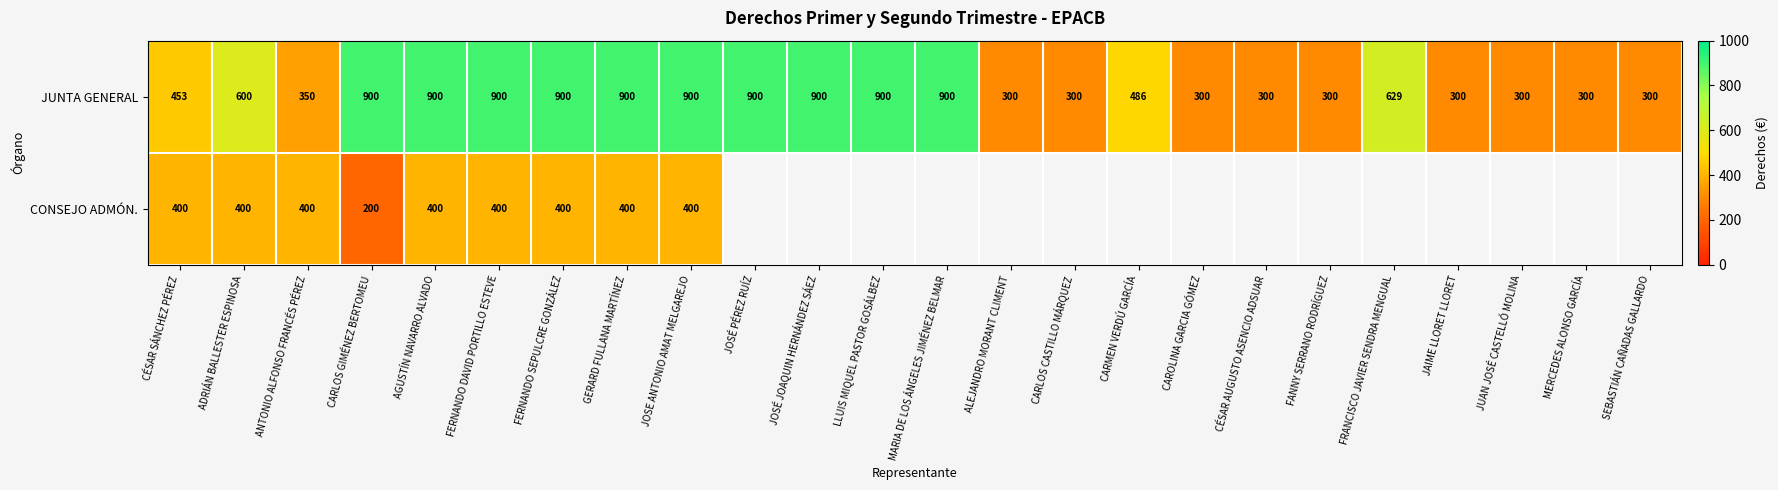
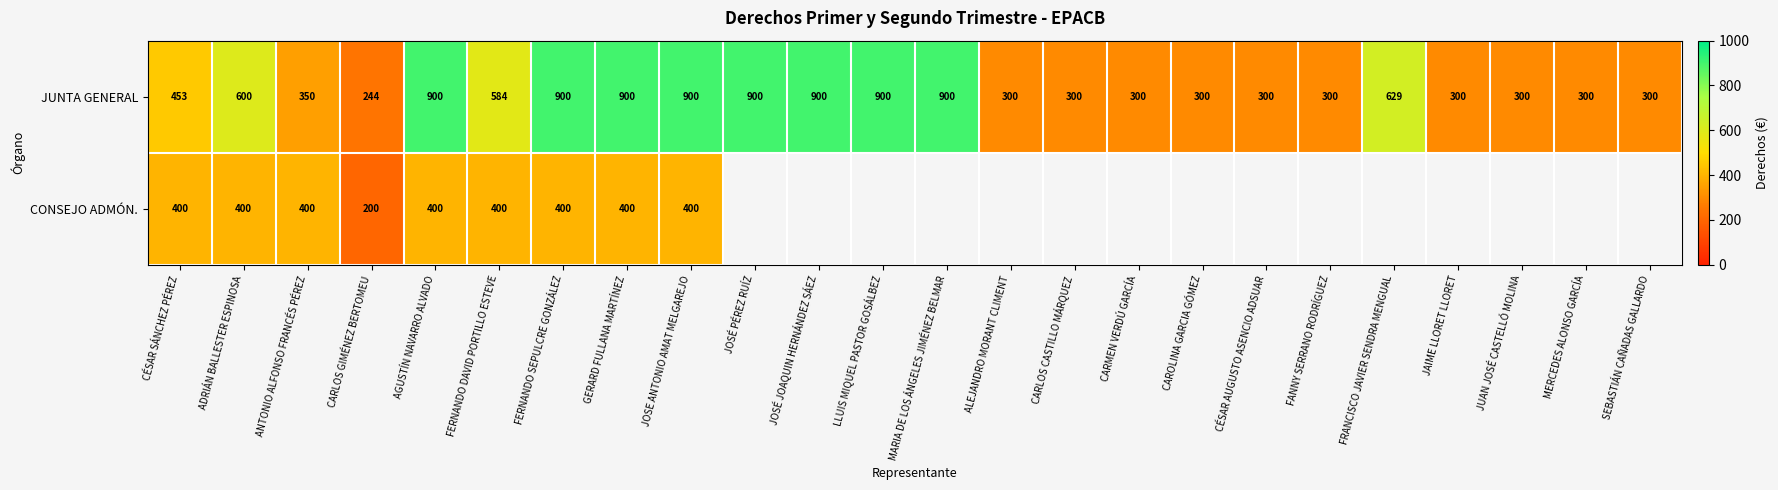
  {
    "JUNTA GENERAL": {
      "CÉSAR SÁNCHEZ PÉREZ": 453,
      "ADRIÁN BALLESTER ESPINOSA": 600,
      "ANTONIO ALFONSO FRANCÉS PÉREZ": 350,
-     "CARLOS GIMÉNEZ BERTOMEU": 900,
+     "CARLOS GIMÉNEZ BERTOMEU": 244,
      "AGUSTÍN NAVARRO ALVADO": 900,
-     "FERNANDO DAVID PORTILLO ESTEVE": 900,
+     "FERNANDO DAVID PORTILLO ESTEVE": 584,
      "FERNANDO SEPULCRE GONZÁLEZ": 900,
      "GERARD FULLANA MARTÍNEZ": 900,
      "JOSE ANTONIO AMAT MELGAREJO": 900,
      "JOSÉ PÉREZ RUÍZ": 900,
      "JOSÉ JOAQUIN HERNÁNDEZ SÁEZ": 900,
      "LLUIS MIQUEL PASTOR GOSÁLBEZ": 900,
      "MARIA DE LOS ÁNGELES JIMÉNEZ BELMAR": 900,
      "ALEJANDRO MORANT CLIMENT": 300,
      "CARLOS CASTILLO MÁRQUEZ": 300,
-     "CARMEN VERDÚ GARCÍA": 486,
+     "CARMEN VERDÚ GARCÍA": 300,
      "CAROLINA GARCIA GÓMEZ": 300,
      "CÉSAR AUGUSTO ASENCIO ADSUAR": 300,
      "FANNY SERRANO RODRÍGUEZ": 300,
      "FRANCISCO JAVIER SENDRA MENGUAL": 629,
      "JAIME LLORET LLORET": 300,
      "JUAN JOSÉ CASTELLÓ MOLINA": 300,
      "MERCEDES ALONSO GARCÍA": 300,
      "SEBASTIÁN CAÑADAS GALLARDO": 300
    },
    "CONSEJO ADMÓN.": {
      "CÉSAR SÁNCHEZ PÉREZ": 400,
      "ADRIÁN BALLESTER ESPINOSA": 400,
      "ANTONIO ALFONSO FRANCÉS PÉREZ": 400,
      "CARLOS GIMÉNEZ BERTOMEU": 200,
      "AGUSTÍN NAVARRO ALVADO": 400,
      "FERNANDO DAVID PORTILLO ESTEVE": 400,
      "FERNANDO SEPULCRE GONZÁLEZ": 400,
      "GERARD FULLANA MARTÍNEZ": 400,
      "JOSE ANTONIO AMAT MELGAREJO": 400
    }
  }
